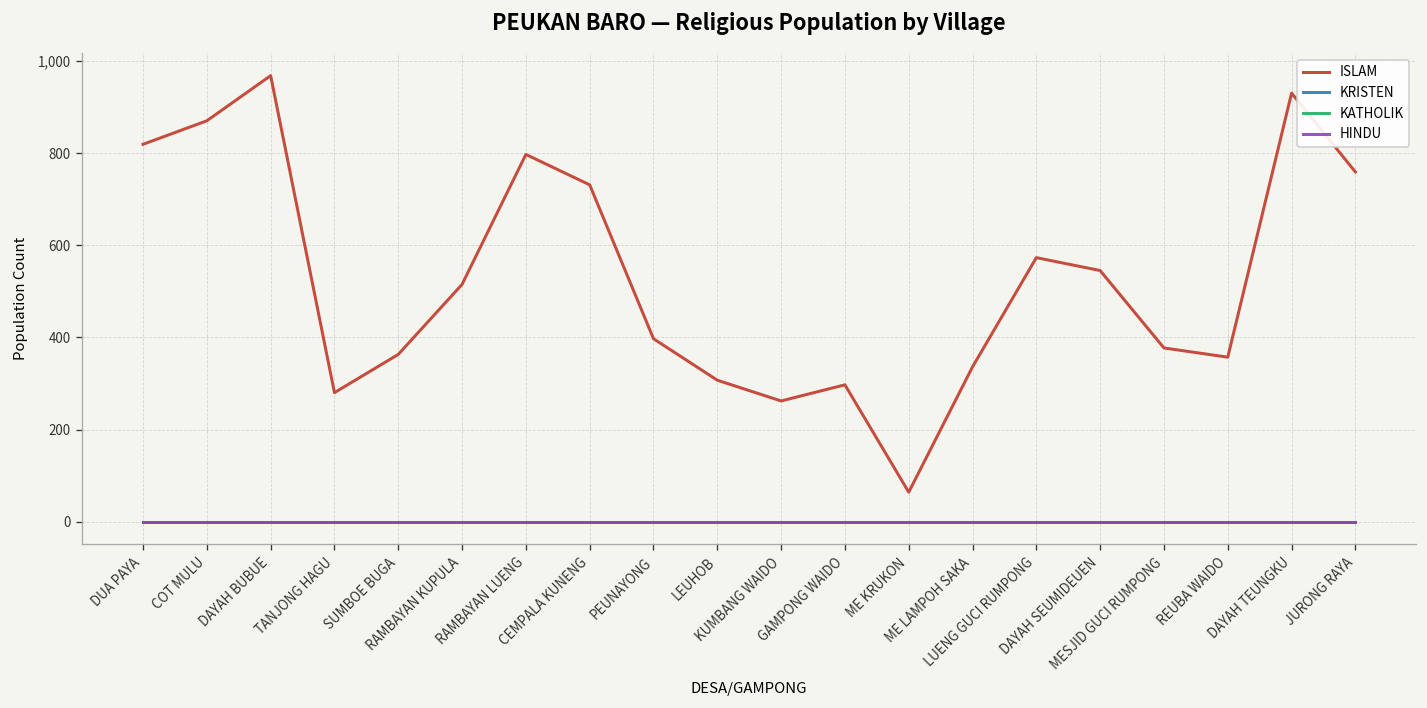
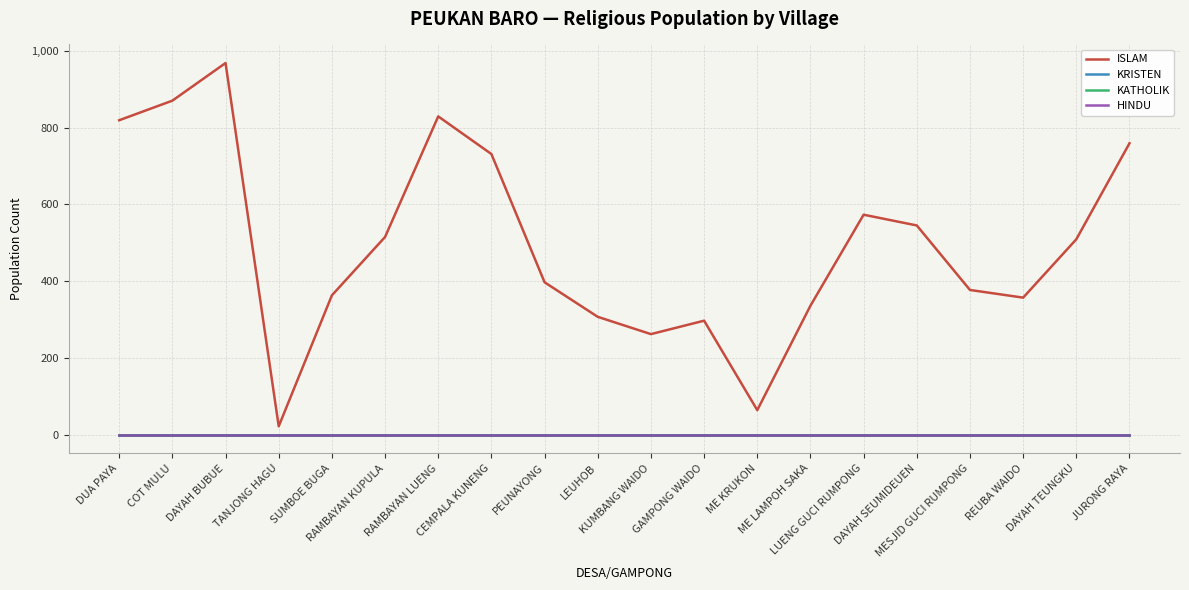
  {
    "ISLAM": {
      "DUA PAYA": 820,
      "COT MULU": 870,
      "DAYAH BUBUE": 970,
-     "TANJONG HAGU": 280,
+     "TANJONG HAGU": 20,
      "SUMBOE BUGA": 360,
      "RAMBAYAN KUPULA": 520,
-     "RAMBAYAN LUENG": 800,
+     "RAMBAYAN LUENG": 830,
      "CEMPALA KUNENG": 730,
      "PEUNAYONG": 400,
      "LEUHOB": 310,
      "KUMBANG WAIDO": 260,
      "GAMPONG WAIDO": 300,
      "ME KRUKON": 60,
      "ME LAMPOH SAKA": 340,
      "LUENG GUCI RUMPONG": 570,
      "DAYAH SEUMIDEUEN": 550,
      "MESJID GUCI RUMPONG": 380,
      "REUBA WAIDO": 360,
-     "DAYAH TEUNGKU": 930,
+     "DAYAH TEUNGKU": 510,
      "JURONG RAYA": 760
    },
    "HINDU": {
      "DUA PAYA": 0,
      "COT MULU": 0,
      "DAYAH BUBUE": 0,
      "TANJONG HAGU": 0,
      "SUMBOE BUGA": 0,
      "RAMBAYAN KUPULA": 0,
      "RAMBAYAN LUENG": 0,
      "CEMPALA KUNENG": 0,
      "PEUNAYONG": 0,
      "LEUHOB": 0,
      "KUMBANG WAIDO": 0,
      "GAMPONG WAIDO": 0,
      "ME KRUKON": 0,
      "ME LAMPOH SAKA": 0,
      "LUENG GUCI RUMPONG": 0,
      "DAYAH SEUMIDEUEN": 0,
      "MESJID GUCI RUMPONG": 0,
      "REUBA WAIDO": 0,
      "DAYAH TEUNGKU": 0,
      "JURONG RAYA": 0
    }
  }
